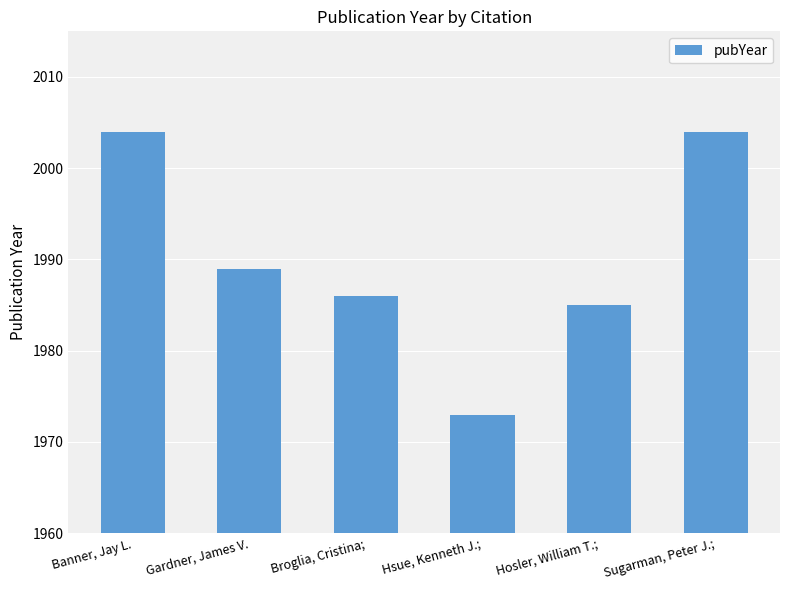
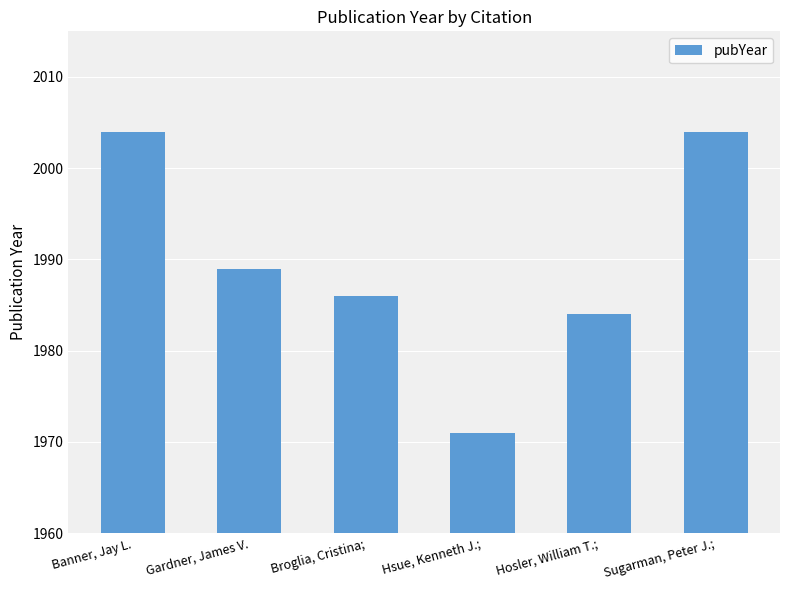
  {
    "Banner, Jay L.": 2004,
    "Gardner, James V.": 1989,
    "Broglia, Cristina;": 1986,
-   "Hsue, Kenneth J.;": 1973,
-   "Hosler, William T.;": 1985,
+   "Hsue, Kenneth J.;": 1971,
+   "Hosler, William T.;": 1984,
    "Sugarman, Peter J.;": 2004
  }
